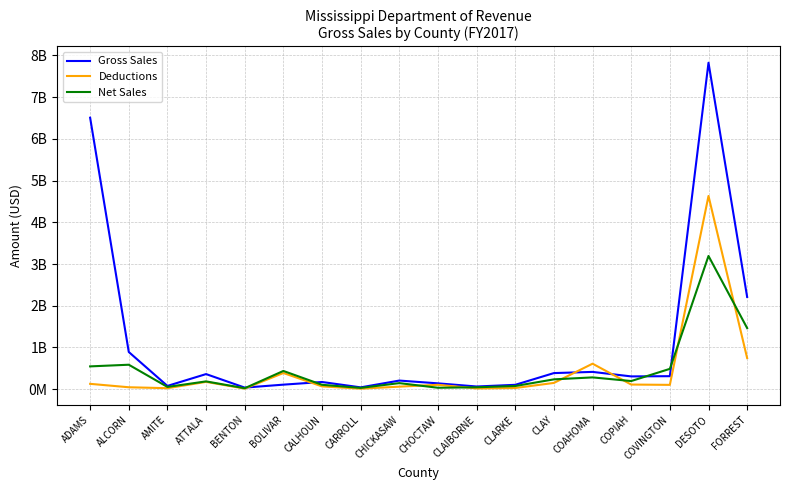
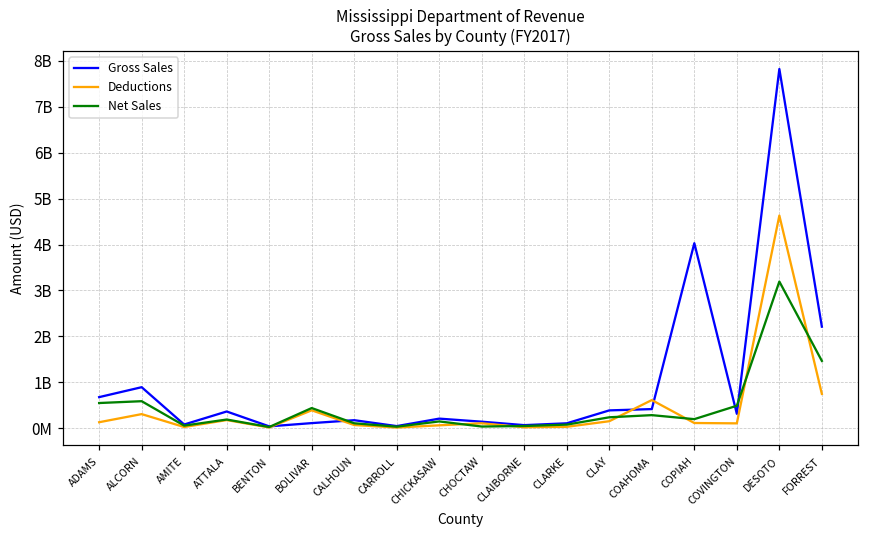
  {
    "Gross Sales": {
-     "ADAMS": 6500000000,
+     "ADAMS": 700000000,
      "ALCORN": 900000000,
      "ATTALA": 400000000,
      "BOLIVAR": 100000000,
      "CALHOUN": 200000000,
      "CLAY": 400000000,
      "COAHOMA": 400000000,
-     "COPIAH": 300000000,
+     "COPIAH": 4000000000,
      "COVINGTON": 300000000,
      "DESOTO": 7800000000,
      "FORREST": 2200000000
    },
    "Deductions": {
      "ADAMS": 100000000,
-     "ALCORN": 0,
+     "ALCORN": 300000000,
      "CHICKASAW": 100000000,
      "CLAY": 200000000,
      "COAHOMA": 600000000,
      "COPIAH": 100000000,
      "COVINGTON": 100000000,
      "DESOTO": 4600000000,
      "FORREST": 700000000
    },
    "Net Sales": {
      "ADAMS": 500000000,
      "ALCORN": 600000000,
      "CHOCTAW": 0,
      "CLAY": 200000000,
      "COAHOMA": 300000000,
      "COPIAH": 200000000,
      "COVINGTON": 500000000,
      "DESOTO": 3200000000,
      "FORREST": 1500000000
    }
  }
